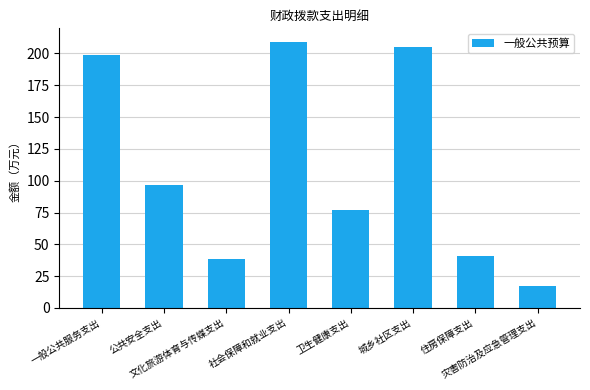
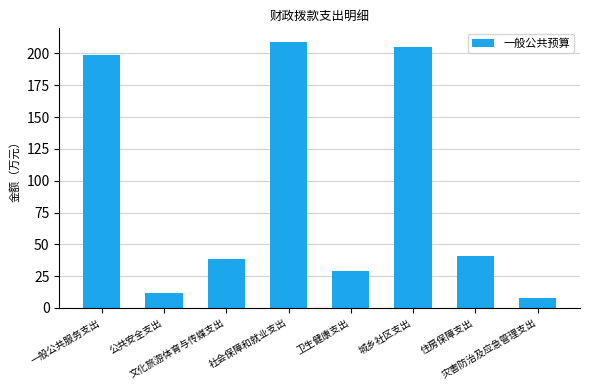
  {
    "一般公共服务支出": 199,
-   "公共安全支出": 96,
+   "公共安全支出": 12,
    "文化旅游体育与传媒支出": 38,
    "社会保障和就业支出": 209,
-   "卫生健康支出": 77,
+   "卫生健康支出": 29,
    "城乡社区支出": 205,
    "住房保障支出": 41,
-   "灾害防治及应急管理支出": 17
+   "灾害防治及应急管理支出": 8
  }
